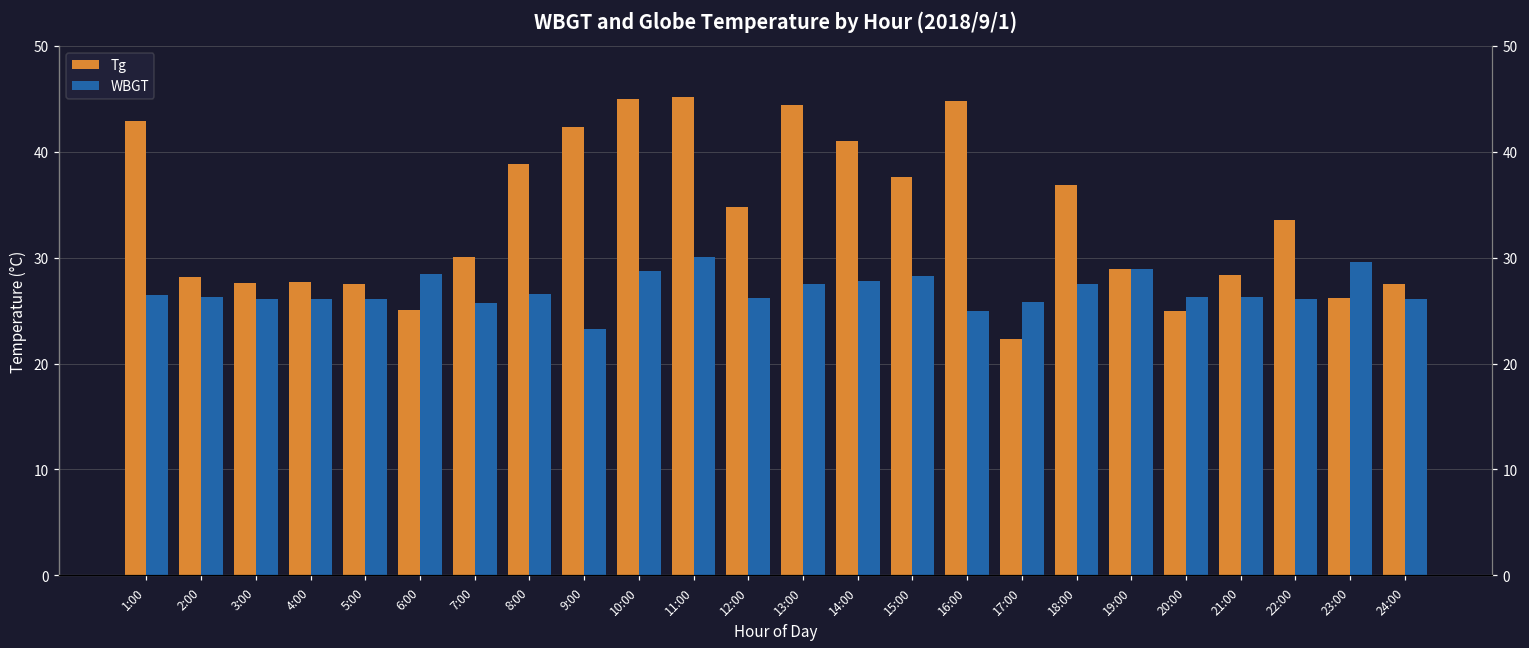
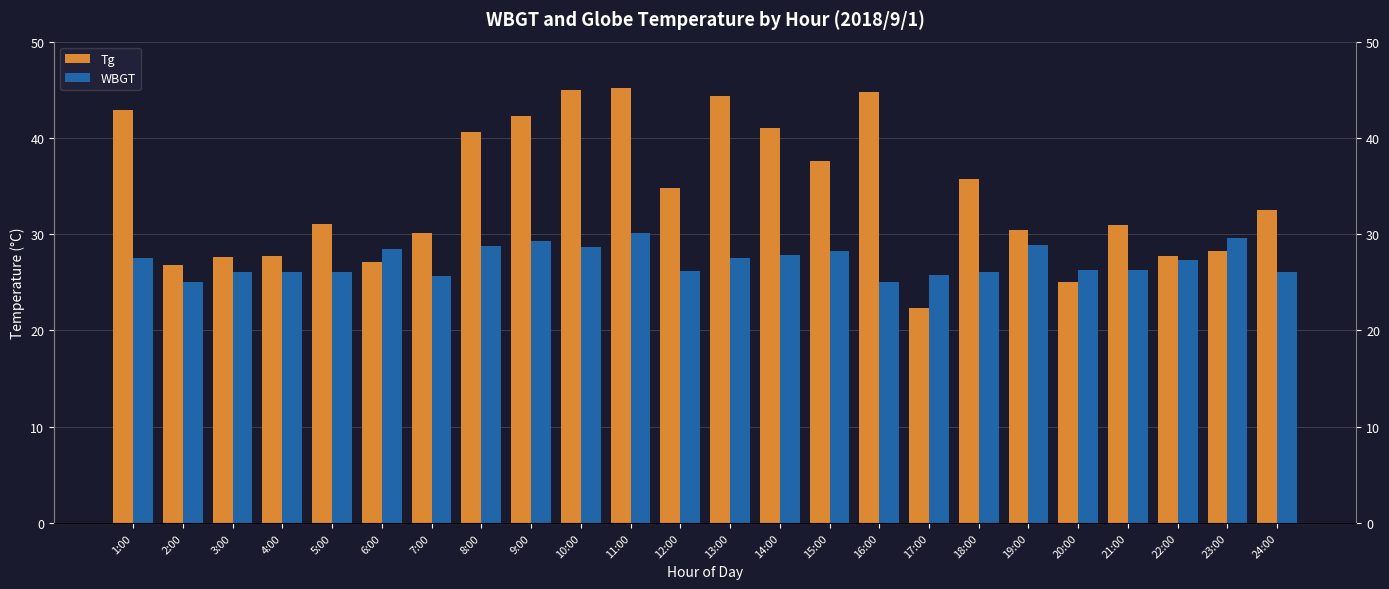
  {
    "Tg": {
      "1:00": 43,
-     "2:00": 28,
+     "2:00": 27,
      "3:00": 28,
      "4:00": 28,
-     "5:00": 28,
-     "6:00": 25,
+     "5:00": 31,
+     "6:00": 27,
      "7:00": 30,
-     "8:00": 39,
+     "8:00": 41,
      "9:00": 42,
      "10:00": 45,
      "11:00": 45,
      "12:00": 35,
      "13:00": 44,
      "14:00": 41,
      "15:00": 38,
      "16:00": 45,
      "17:00": 22,
-     "18:00": 37,
-     "19:00": 29,
+     "18:00": 36,
+     "19:00": 30,
      "20:00": 25,
-     "21:00": 28,
-     "22:00": 34,
-     "23:00": 26,
-     "24:00": 28
+     "21:00": 31,
+     "22:00": 28,
+     "23:00": 28,
+     "24:00": 33
    },
    "WBGT": {
-     "1:00": 27,
-     "2:00": 26,
+     "1:00": 28,
+     "2:00": 25,
      "3:00": 26,
      "4:00": 26,
      "5:00": 26,
      "6:00": 29,
      "7:00": 26,
-     "8:00": 27,
-     "9:00": 23,
+     "8:00": 29,
+     "9:00": 29,
      "10:00": 29,
      "11:00": 30,
      "12:00": 26,
      "13:00": 28,
      "14:00": 28,
      "15:00": 28,
      "16:00": 25,
      "17:00": 26,
-     "18:00": 28,
+     "18:00": 26,
      "19:00": 29,
      "20:00": 26,
      "21:00": 26,
-     "22:00": 26,
+     "22:00": 27,
      "23:00": 30,
      "24:00": 26
    }
  }
